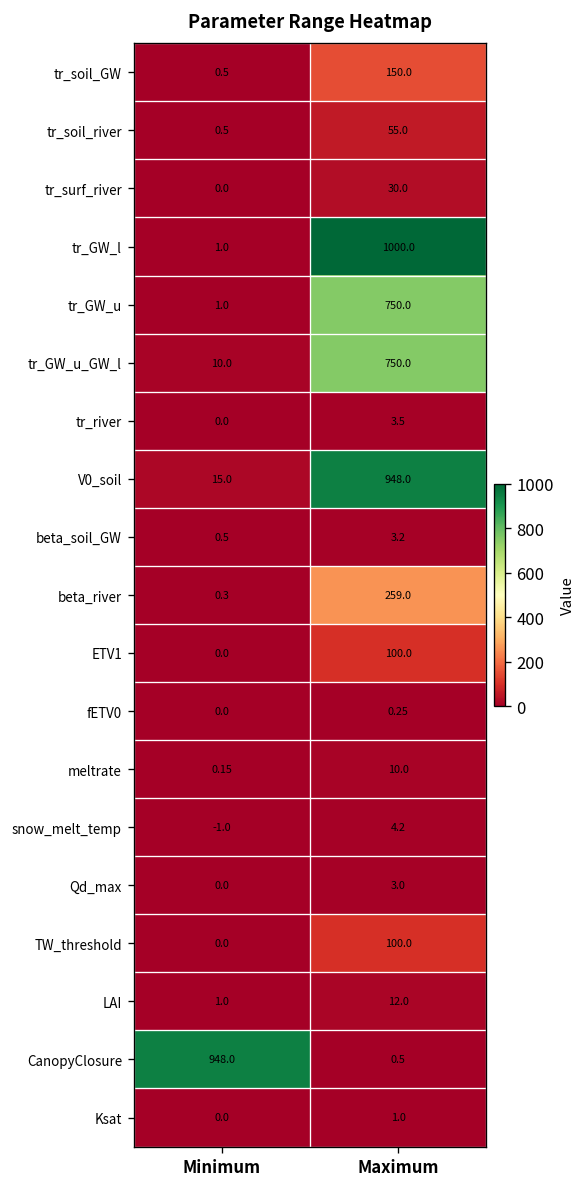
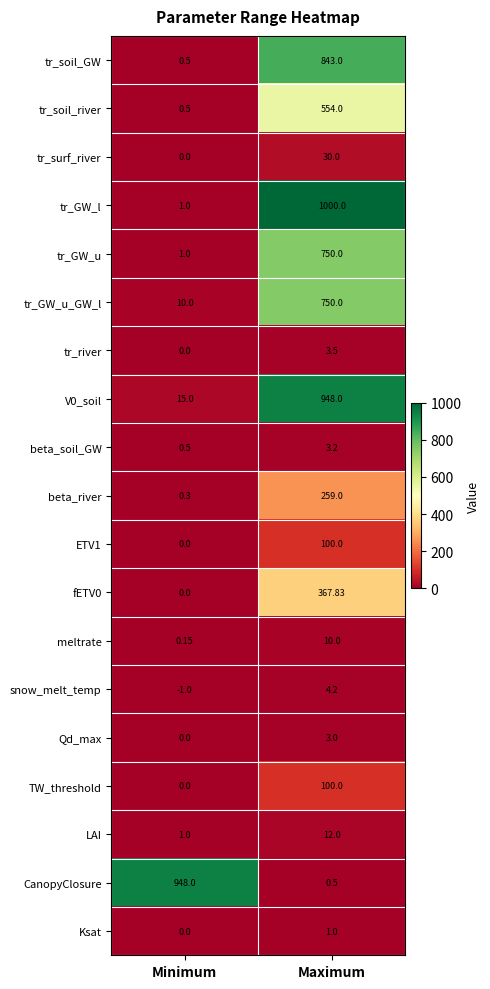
  {
    "tr_soil_GW": {
      "Minimum": 0.5,
-     "Maximum": 150.0
+     "Maximum": 843.0
    },
    "tr_soil_river": {
      "Minimum": 0.5,
-     "Maximum": 55.0
+     "Maximum": 554.0
    },
    "tr_surf_river": {
      "Minimum": 0.0,
      "Maximum": 30.0
    },
    "tr_GW_l": {
      "Minimum": 1.0,
      "Maximum": 1000.0
    },
    "tr_GW_u": {
      "Minimum": 1.0,
      "Maximum": 750.0
    },
    "tr_GW_u_GW_l": {
      "Minimum": 10.0,
      "Maximum": 750.0
    },
    "tr_river": {
      "Minimum": 0.0,
      "Maximum": 3.5
    },
    "V0_soil": {
      "Minimum": 15.0,
      "Maximum": 948.0
    },
    "beta_soil_GW": {
      "Minimum": 0.5,
      "Maximum": 3.2
    },
    "beta_river": {
      "Minimum": 0.3,
      "Maximum": 259.0
    },
    "ETV1": {
      "Minimum": 0.0,
      "Maximum": 100.0
    },
    "fETV0": {
      "Minimum": 0.0,
-     "Maximum": 0.25
+     "Maximum": 367.83
    },
    "meltrate": {
      "Minimum": 0.15,
      "Maximum": 10.0
    },
    "snow_melt_temp": {
      "Minimum": -1.0,
      "Maximum": 4.2
    },
    "Qd_max": {
      "Minimum": 0.0,
      "Maximum": 3.0
    },
    "TW_threshold": {
      "Minimum": 0.0,
      "Maximum": 100.0
    },
    "LAI": {
      "Minimum": 1.0,
      "Maximum": 12.0
    },
    "CanopyClosure": {
      "Minimum": 948.0,
      "Maximum": 0.5
    },
    "Ksat": {
      "Minimum": 0.0,
      "Maximum": 1.0
    }
  }
